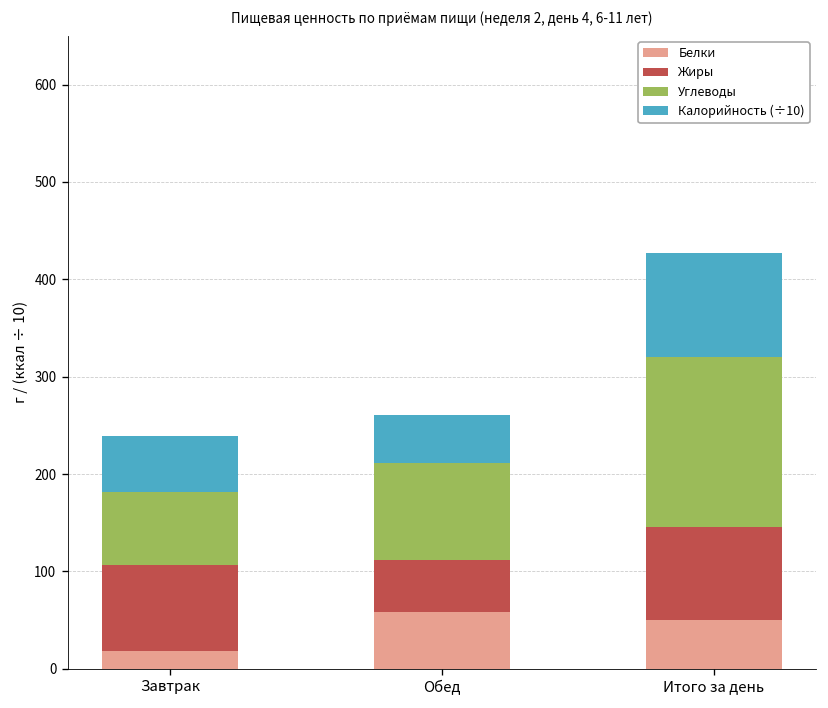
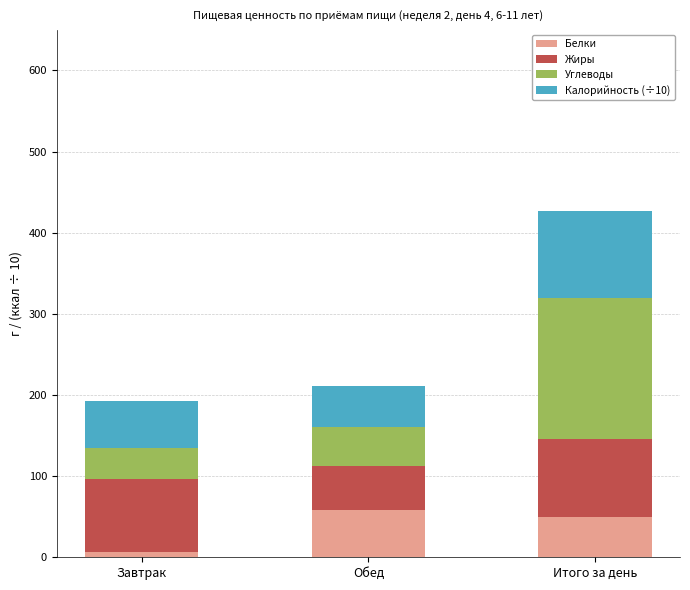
  {
    "Белки": {
-     "Завтрак": 20,
+     "Завтрак": 10,
      "Обед": 60,
      "Итого за день": 50
    },
    "Жиры": {
      "Завтрак": 90,
      "Обед": 50,
      "Итого за день": 100
    },
    "Углеводы": {
-     "Завтрак": 80,
-     "Обед": 100,
+     "Завтрак": 40,
+     "Обед": 50,
      "Итого за день": 170
    },
    "Калорийность (÷10)": {
      "Завтрак": 60,
      "Обед": 50,
      "Итого за день": 110
    }
  }
